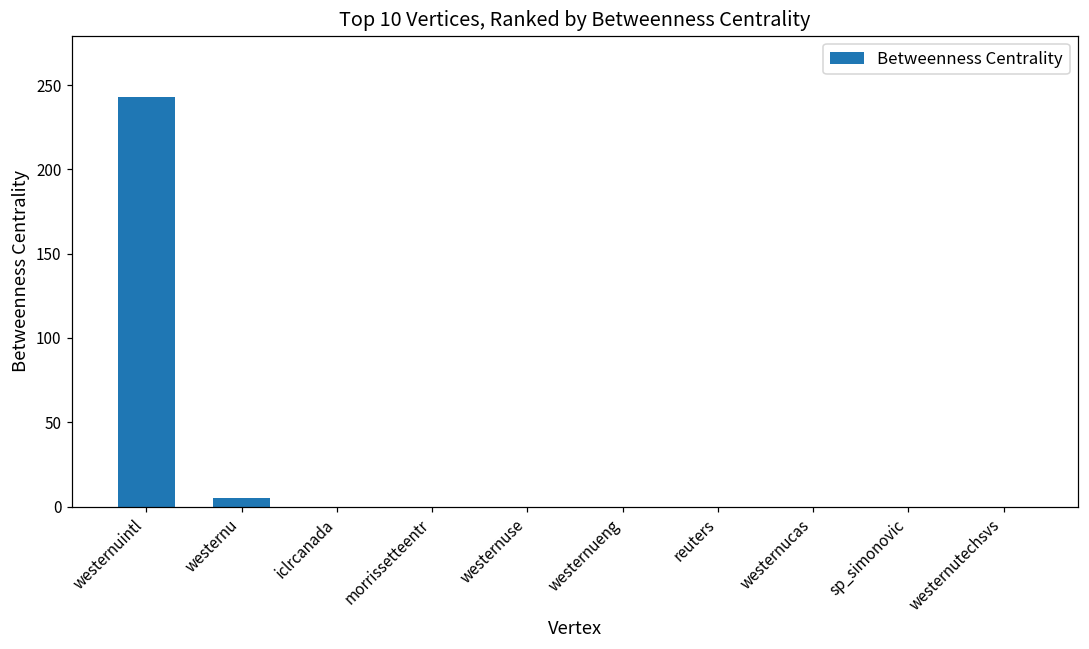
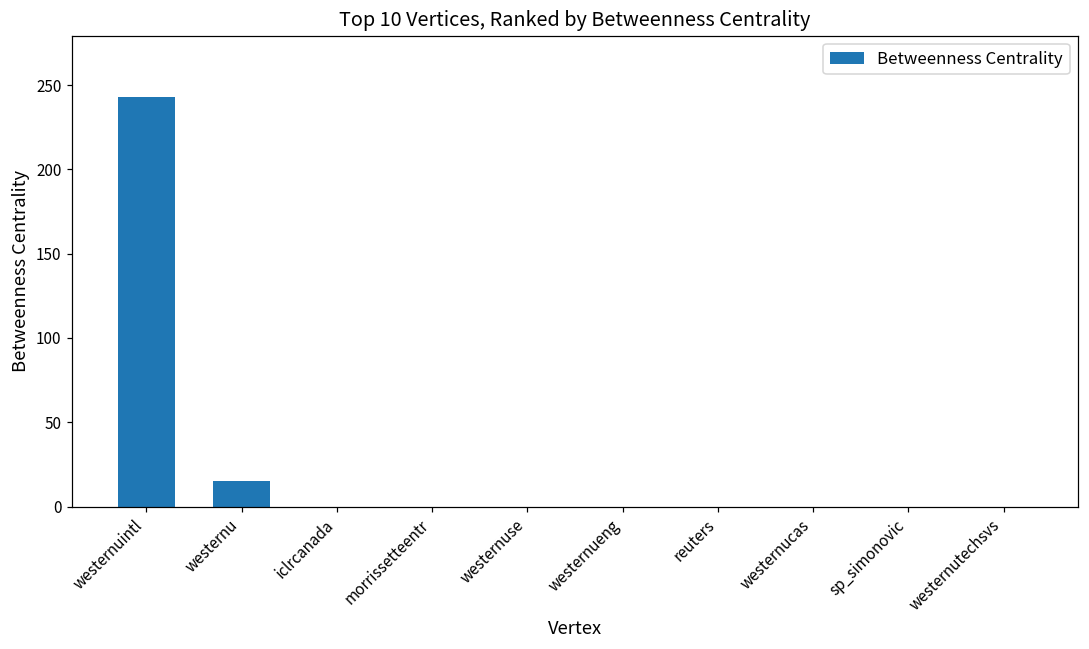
  {
    "westernuintl": 243,
-   "westernu": 5,
+   "westernu": 15,
    "iclrcanada": 0,
    "morrissetteentr": 0,
    "westernuse": 0,
    "westernueng": 0,
    "reuters": 0,
    "westernucas": 0,
    "sp_simonovic": 0,
    "westernutechsvs": 0
  }
